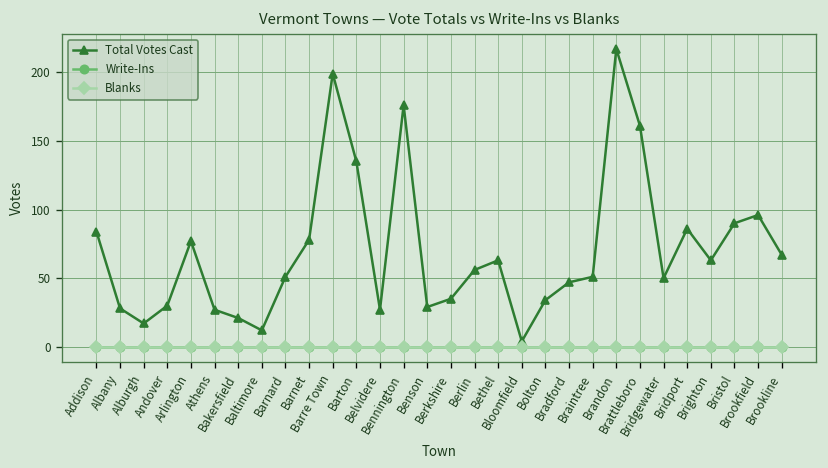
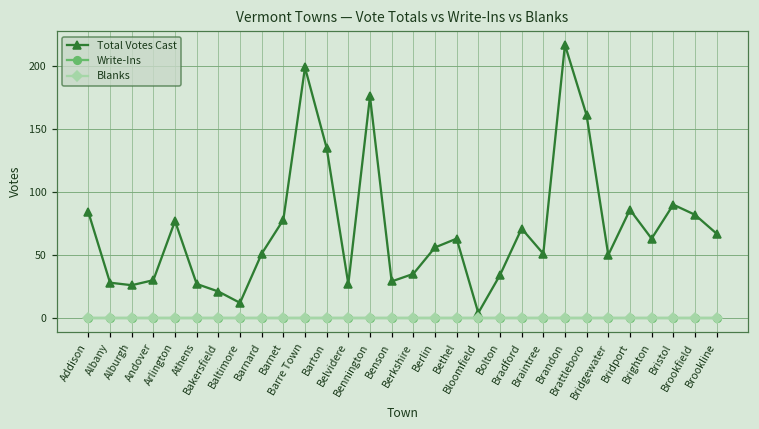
  {
    "Total Votes Cast": {
      "Addison": 84,
      "Albany": 28,
-     "Alburgh": 17,
+     "Alburgh": 26,
      "Andover": 30,
      "Arlington": 77,
      "Athens": 27,
      "Bakersfield": 21,
      "Baltimore": 12,
      "Barnard": 51,
      "Barnet": 78,
      "Barre Town": 199,
      "Barton": 135,
      "Belvidere": 27,
      "Bennington": 176,
      "Benson": 29,
      "Berkshire": 35,
      "Berlin": 56,
      "Bethel": 63,
      "Bloomfield": 4,
      "Bolton": 34,
-     "Bradford": 47,
+     "Bradford": 71,
      "Braintree": 51,
      "Brandon": 217,
      "Brattleboro": 161,
      "Bridgewater": 50,
      "Bridport": 86,
      "Brighton": 63,
      "Bristol": 90,
-     "Brookfield": 96,
+     "Brookfield": 82,
      "Brookline": 67
    },
    "Blanks": {
      "Addison": 0,
      "Albany": 0,
      "Alburgh": 0,
      "Andover": 0,
      "Arlington": 0,
      "Athens": 0,
      "Bakersfield": 0,
      "Baltimore": 0,
      "Barnard": 0,
      "Barnet": 0,
      "Barre Town": 0,
      "Barton": 0,
      "Belvidere": 0,
      "Bennington": 0,
      "Benson": 0,
      "Berkshire": 0,
      "Berlin": 0,
      "Bethel": 0,
      "Bloomfield": 0,
      "Bolton": 0,
      "Bradford": 0,
      "Braintree": 0,
      "Brandon": 0,
      "Brattleboro": 0,
      "Bridgewater": 0,
      "Bridport": 0,
      "Brighton": 0,
      "Bristol": 0,
      "Brookfield": 0,
      "Brookline": 0
    }
  }
